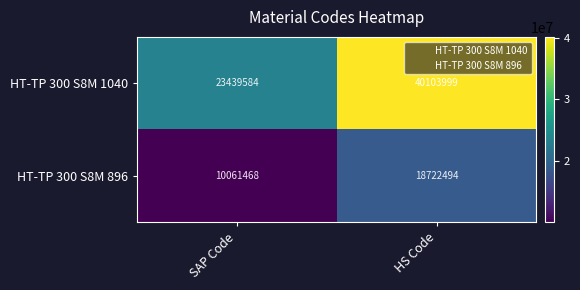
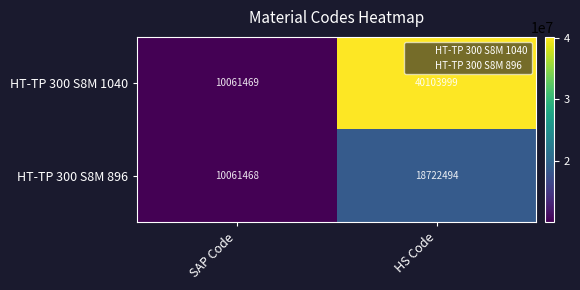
  {
    "HT-TP 300 S8M 1040": {
-     "SAP Code": 23439584,
+     "SAP Code": 10061469,
      "HS Code": 40103999
    },
    "HT-TP 300 S8M 896": {
      "SAP Code": 10061468,
      "HS Code": 18722494
    }
  }
